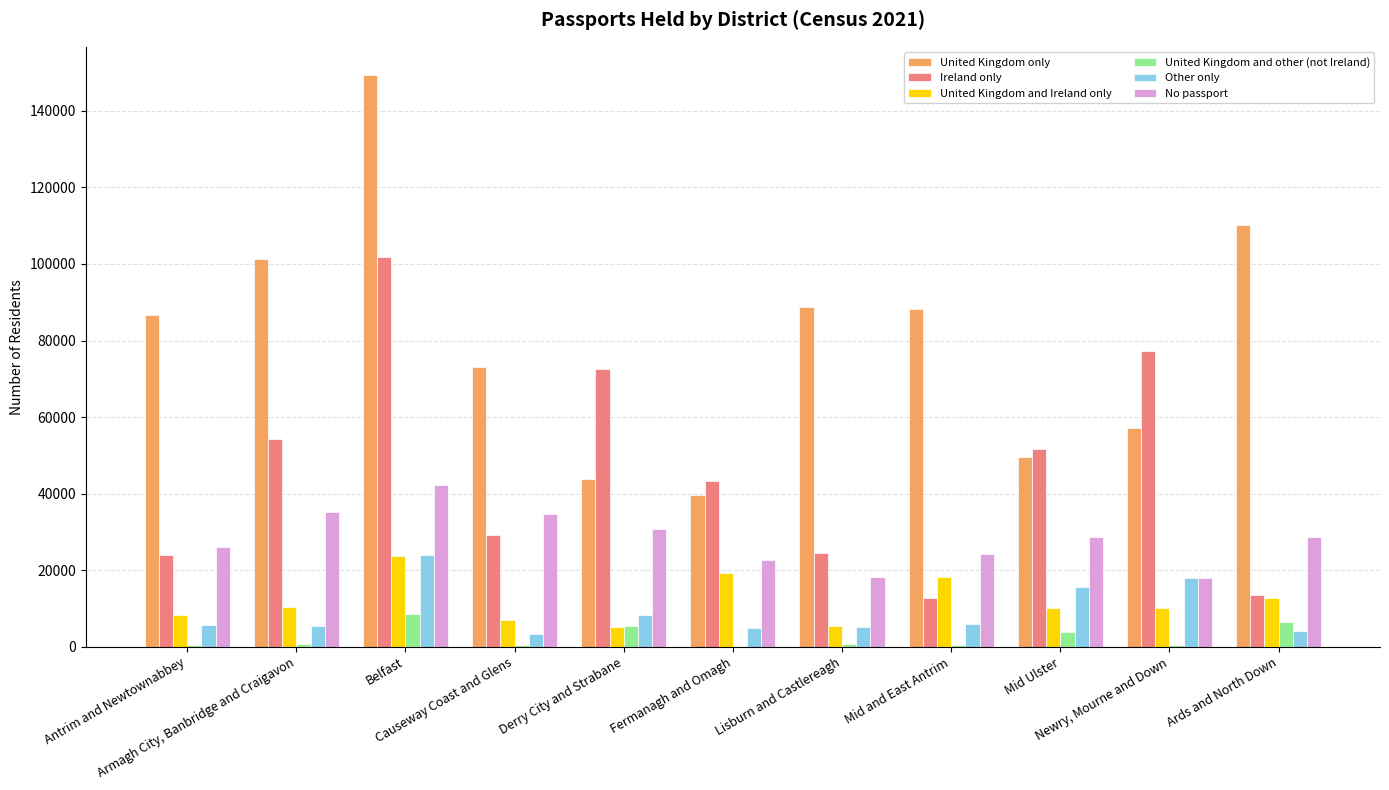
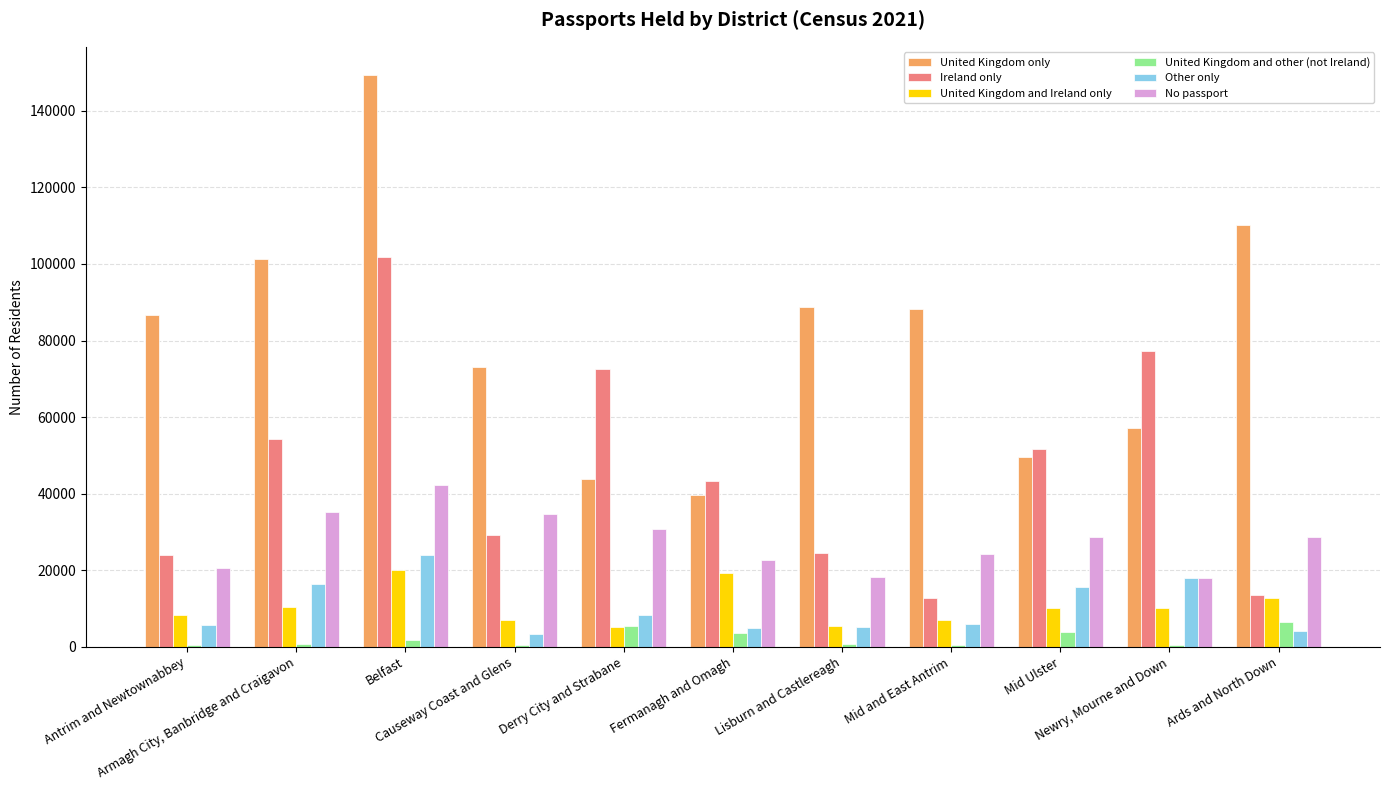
  {
    "United Kingdom and Ireland only": {
      "Antrim and Newtownabbey": 8000,
      "Armagh City, Banbridge and Craigavon": 10000,
-     "Belfast": 24000,
+     "Belfast": 20000,
      "Causeway Coast and Glens": 7000,
      "Derry City and Strabane": 5000,
      "Fermanagh and Omagh": 19000,
      "Lisburn and Castlereagh": 5000,
-     "Mid and East Antrim": 18000,
+     "Mid and East Antrim": 7000,
      "Mid Ulster": 10000,
      "Newry, Mourne and Down": 10000,
      "Ards and North Down": 13000
    },
    "United Kingdom and other (not Ireland)": {
-     "Belfast": 9000,
+     "Belfast": 2000,
      "Derry City and Strabane": 6000,
-     "Fermanagh and Omagh": 0,
+     "Fermanagh and Omagh": 4000,
      "Lisburn and Castlereagh": 1000,
      "Mid Ulster": 4000,
      "Ards and North Down": 6000
    },
    "Other only": {
      "Antrim and Newtownabbey": 6000,
-     "Armagh City, Banbridge and Craigavon": 5000,
+     "Armagh City, Banbridge and Craigavon": 16000,
      "Belfast": 24000,
      "Causeway Coast and Glens": 3000,
      "Derry City and Strabane": 8000,
      "Fermanagh and Omagh": 5000,
      "Lisburn and Castlereagh": 5000,
      "Mid and East Antrim": 6000,
      "Mid Ulster": 16000,
      "Newry, Mourne and Down": 18000,
      "Ards and North Down": 4000
    },
    "No passport": {
-     "Antrim and Newtownabbey": 26000,
+     "Antrim and Newtownabbey": 20000,
      "Armagh City, Banbridge and Craigavon": 35000,
      "Belfast": 42000,
      "Causeway Coast and Glens": 35000,
      "Derry City and Strabane": 31000,
      "Fermanagh and Omagh": 23000,
      "Lisburn and Castlereagh": 18000,
      "Mid and East Antrim": 24000,
      "Mid Ulster": 29000,
      "Newry, Mourne and Down": 18000,
      "Ards and North Down": 29000
    }
  }
